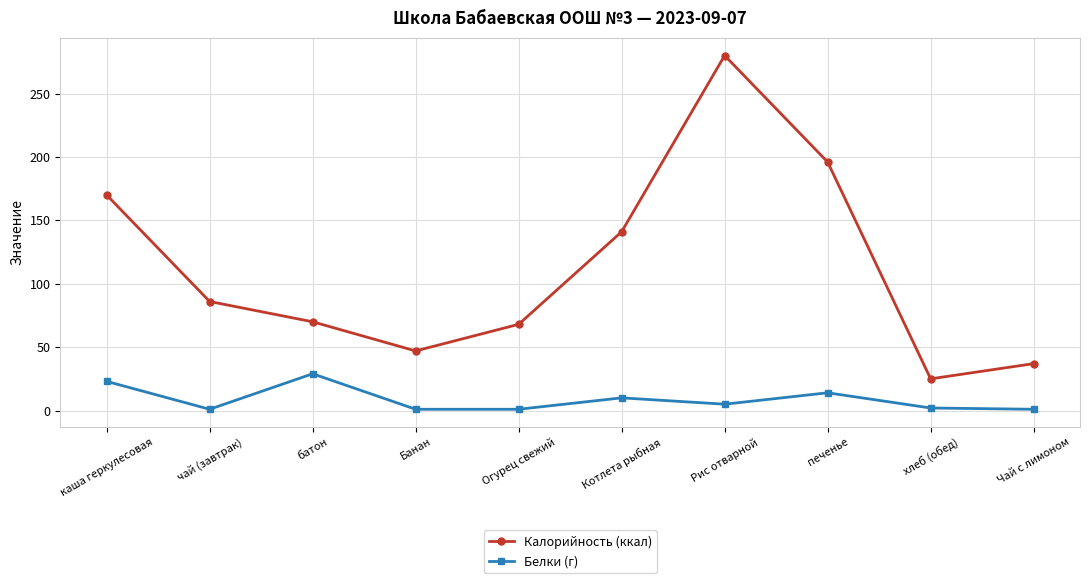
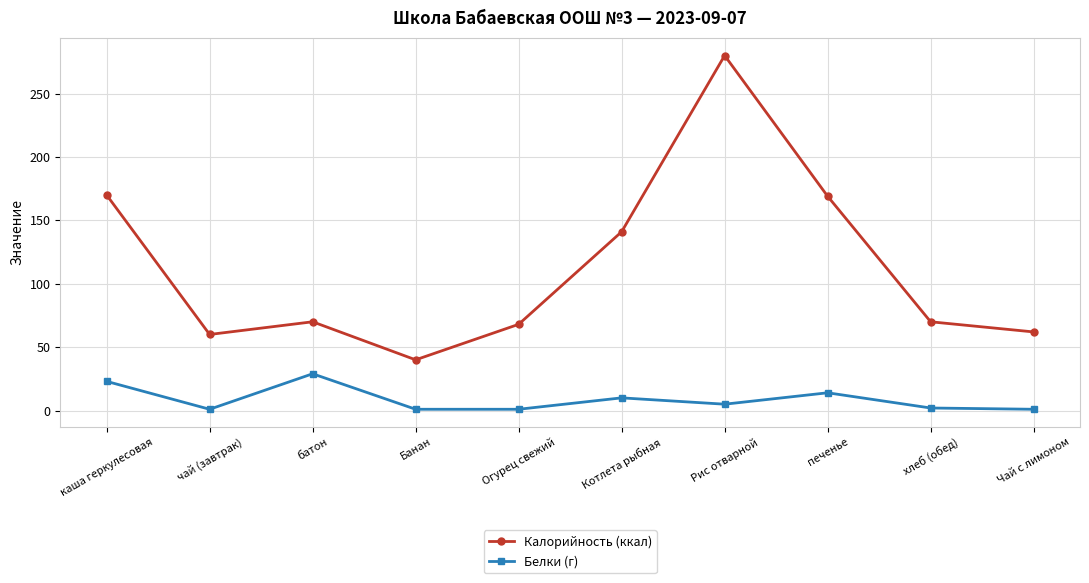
  {
    "Калорийность (ккал)": {
      "каша геркулесовая": 170,
-     "чай (завтрак)": 86,
+     "чай (завтрак)": 60,
      "батон": 70,
-     "Банан": 47,
+     "Банан": 40,
      "Огурец свежий": 68,
      "Котлета рыбная": 141,
      "Рис отварной": 280,
-     "печенье": 196,
-     "хлеб (обед)": 25,
-     "Чай с лимоном": 37
+     "печенье": 169,
+     "хлеб (обед)": 70,
+     "Чай с лимоном": 62
    },
    "Белки (г)": {
      "каша геркулесовая": 23,
      "чай (завтрак)": 1,
      "батон": 29,
      "Банан": 1,
      "Огурец свежий": 1,
      "Котлета рыбная": 10,
      "Рис отварной": 5,
      "печенье": 14,
      "хлеб (обед)": 2,
      "Чай с лимоном": 1
    }
  }
